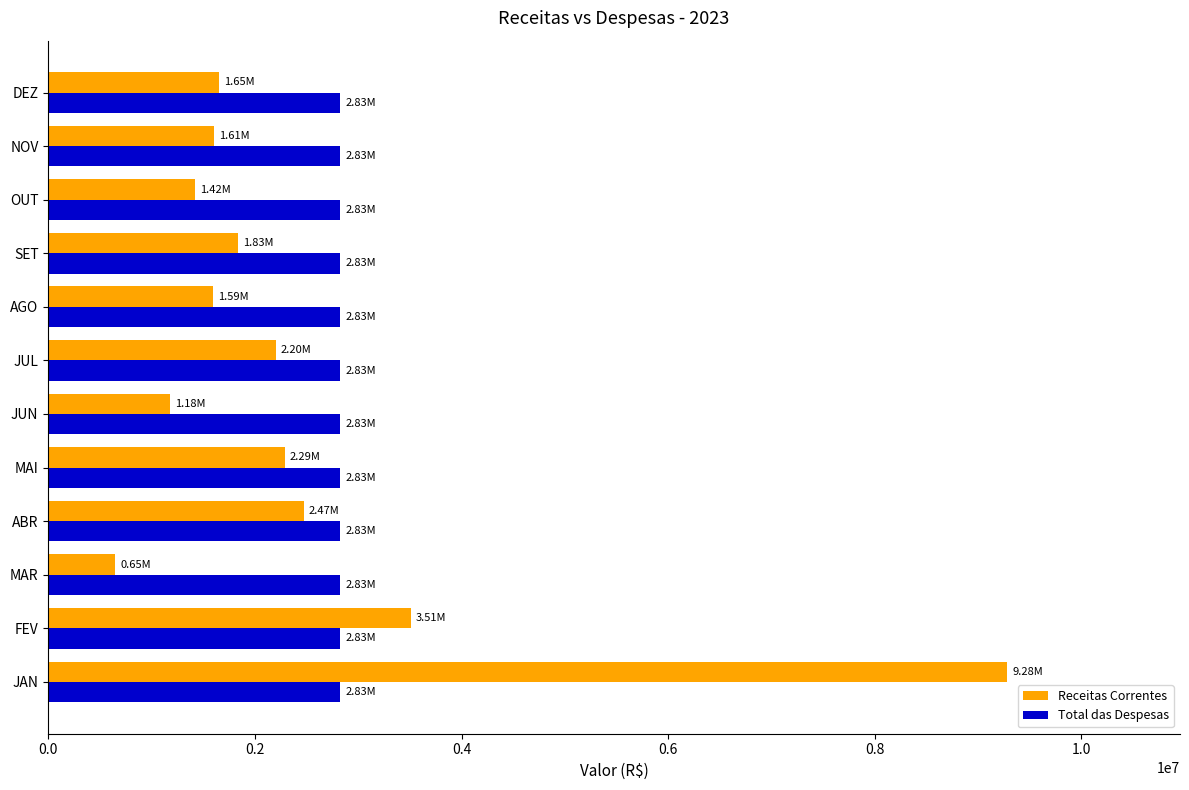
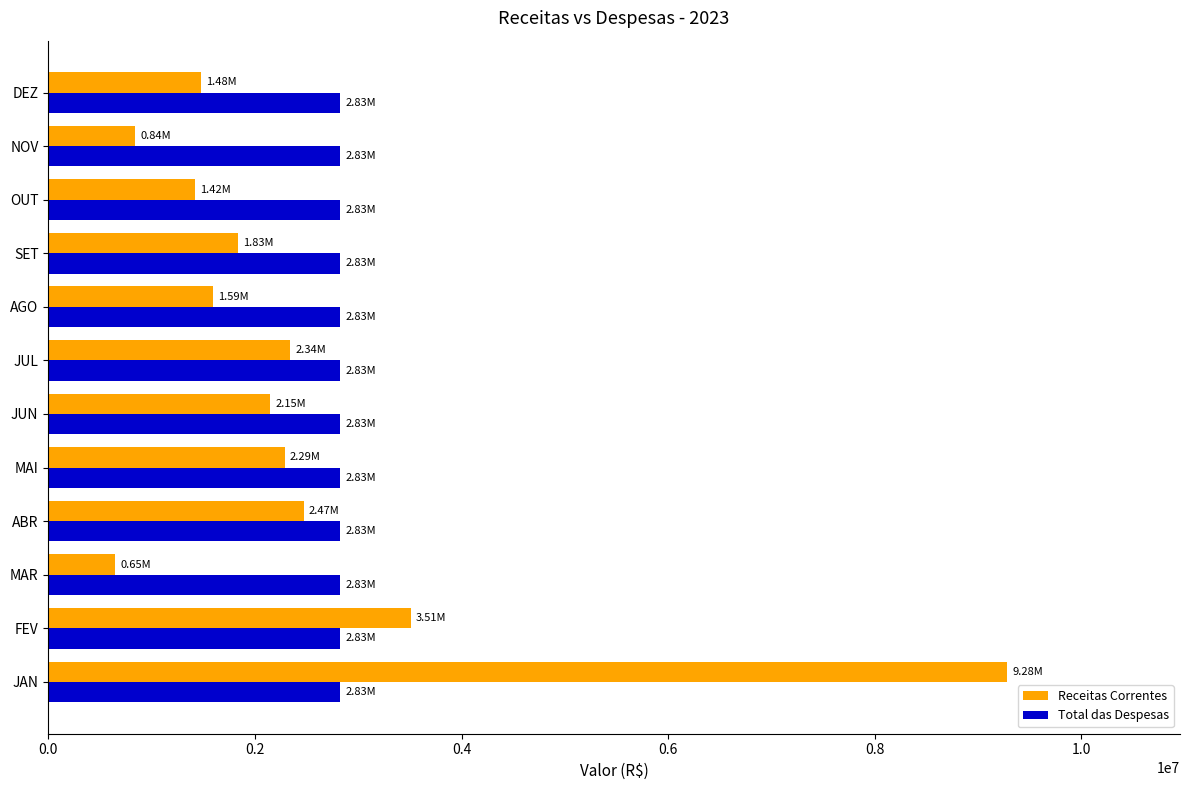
  {
    "Receitas Correntes": {
-     "DEZ": "1.65M",
-     "NOV": "1.61M",
+     "DEZ": "1.48M",
+     "NOV": "0.84M",
      "OUT": "1.42M",
      "SET": "1.83M",
      "AGO": "1.59M",
-     "JUL": "2.20M",
-     "JUN": "1.18M",
+     "JUL": "2.34M",
+     "JUN": "2.15M",
      "MAI": "2.29M",
      "ABR": "2.47M",
      "MAR": "0.65M",
      "FEV": "3.51M",
      "JAN": "9.28M"
    },
    "Total das Despesas": {
      "DEZ": "2.83M",
      "NOV": "2.83M",
      "OUT": "2.83M",
      "SET": "2.83M",
      "AGO": "2.83M",
      "JUL": "2.83M",
      "JUN": "2.83M",
      "MAI": "2.83M",
      "ABR": "2.83M",
      "MAR": "2.83M",
      "FEV": "2.83M",
      "JAN": "2.83M"
    }
  }
